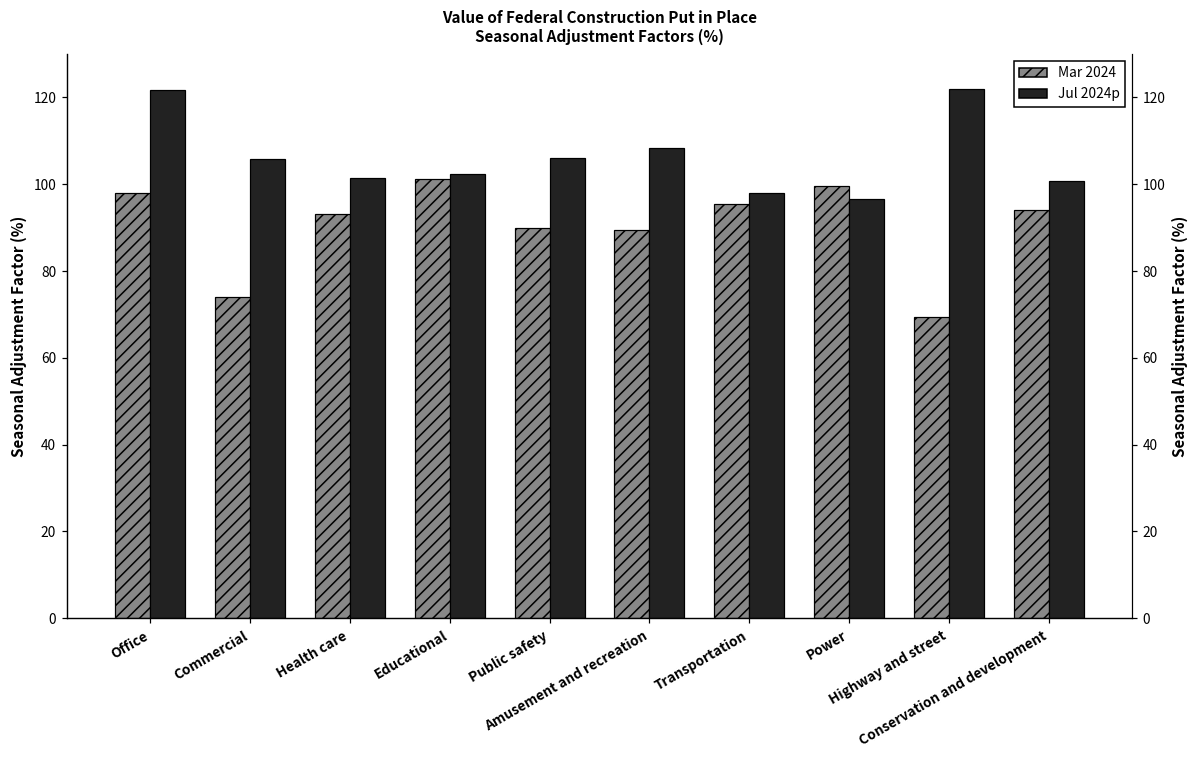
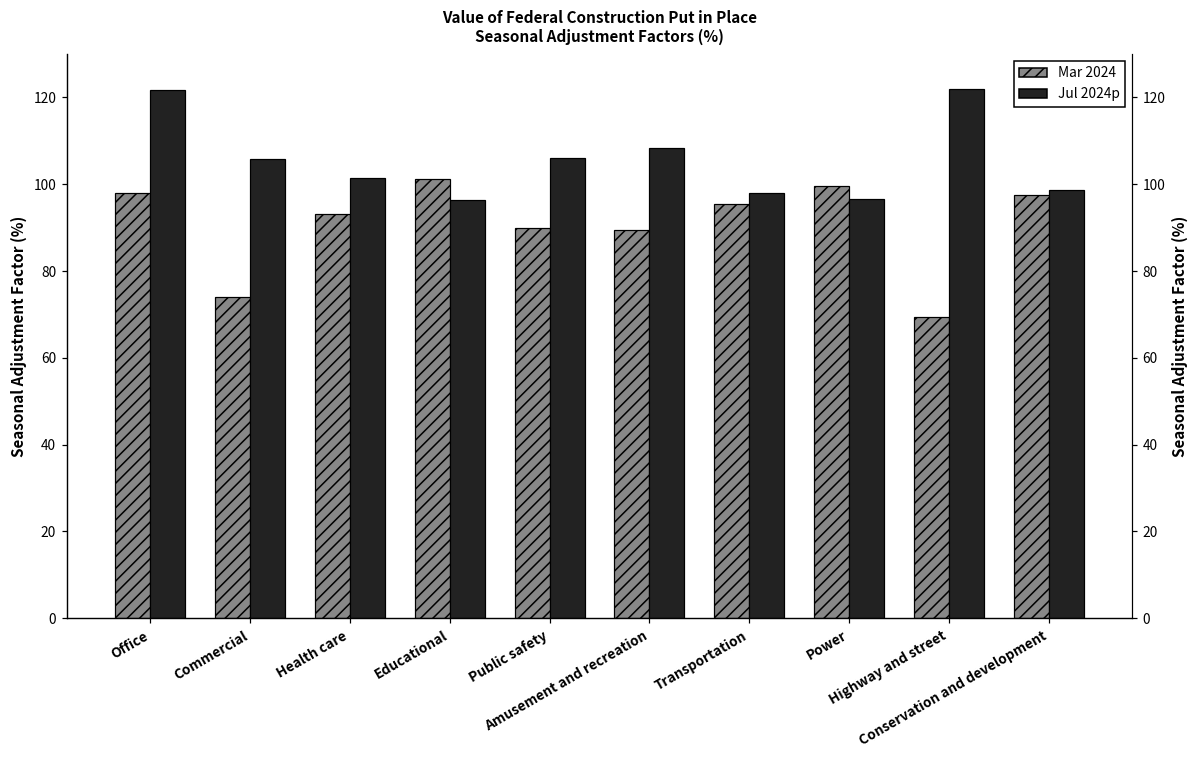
  {
    "Mar 2024": {
      "Office": 98,
      "Commercial": 74,
      "Health care": 93,
      "Educational": 101,
      "Public safety": 90,
      "Amusement and recreation": 89,
      "Transportation": 96,
      "Power": 100,
      "Highway and street": 69,
-     "Conservation and development": 94
+     "Conservation and development": 98
    },
    "Jul 2024p": {
      "Office": 122,
      "Commercial": 106,
      "Health care": 101,
-     "Educational": 102,
+     "Educational": 96,
      "Public safety": 106,
      "Amusement and recreation": 108,
      "Transportation": 98,
      "Power": 97,
      "Highway and street": 122,
-     "Conservation and development": 101
+     "Conservation and development": 99
    }
  }
